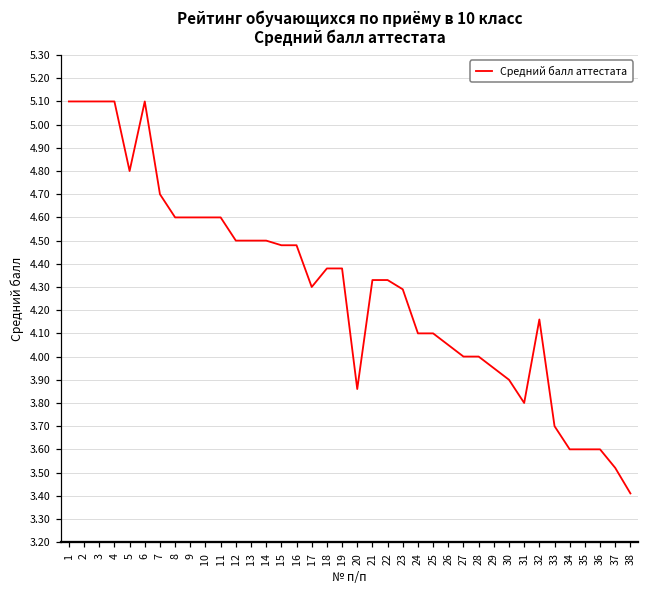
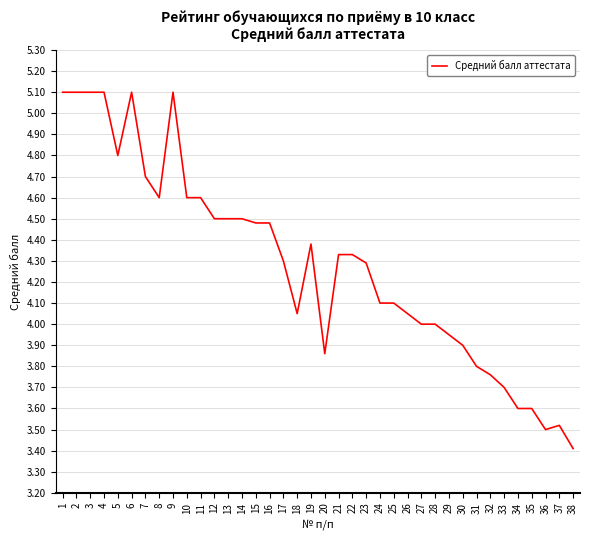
  {
    "1": 5.10,
    "2": 5.10,
    "3": 5.10,
    "4": 5.10,
    "5": 4.80,
    "6": 5.10,
    "7": 4.70,
    "8": 4.60,
-   "9": 4.6,
+   "9": 5.1,
    "10": 4.60,
    "11": 4.60,
    "12": 4.50,
    "13": 4.50,
    "14": 4.50,
    "15": 4.48,
    "16": 4.48,
    "17": 4.30,
-   "18": 4.38,
+   "18": 4.05,
    "19": 4.38,
    "20": 3.86,
    "21": 4.33,
    "22": 4.33,
    "23": 4.29,
    "24": 4.10,
    "25": 4.10,
    "26": 4.05,
    "27": 4.00,
    "28": 4.00,
    "29": 3.95,
    "30": 3.90,
    "31": 3.80,
-   "32": 4.16,
+   "32": 3.76,
    "33": 3.70,
    "34": 3.60,
    "35": 3.60,
-   "36": 3.6,
+   "36": 3.5,
    "37": 3.52,
    "38": 3.41
  }
